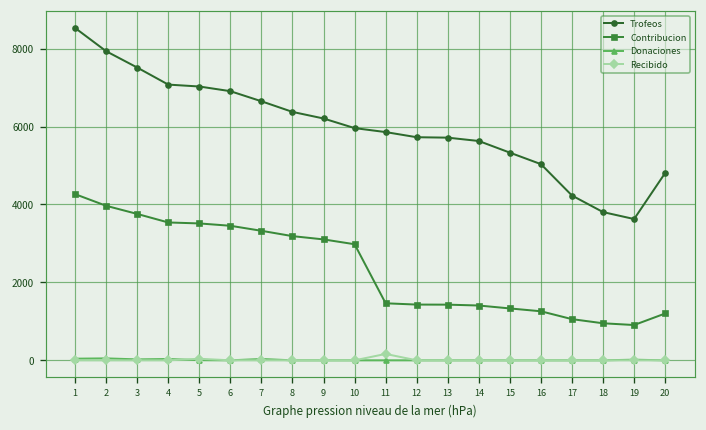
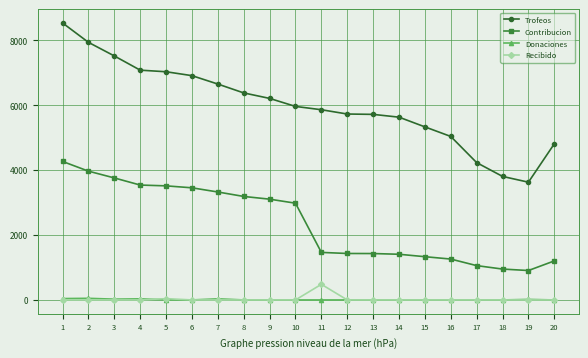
  {
    "Donaciones": {
      "11": 0
    },
    "Recibido": {
-     "11": 200
+     "11": 500
    }
  }
